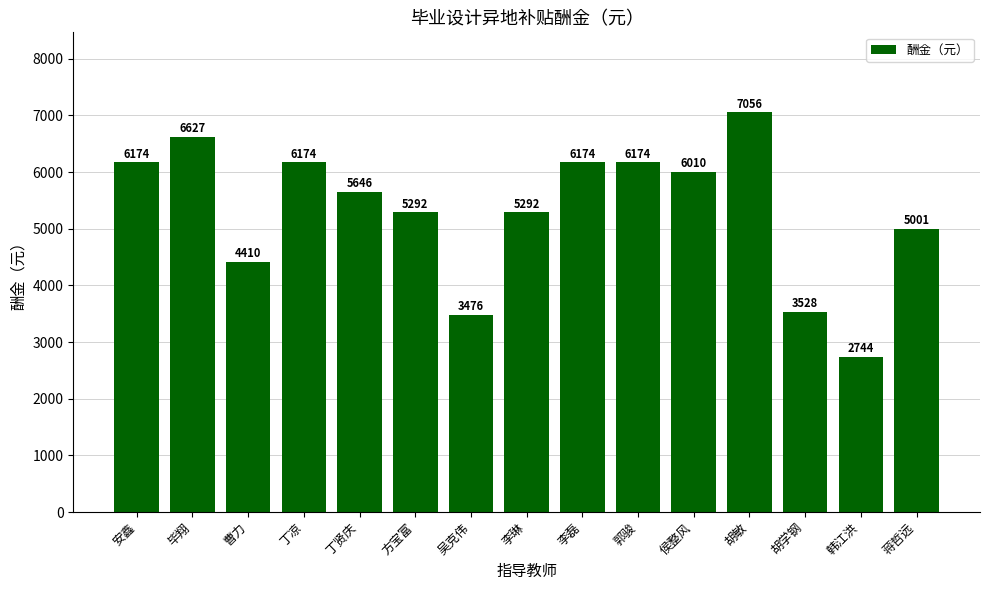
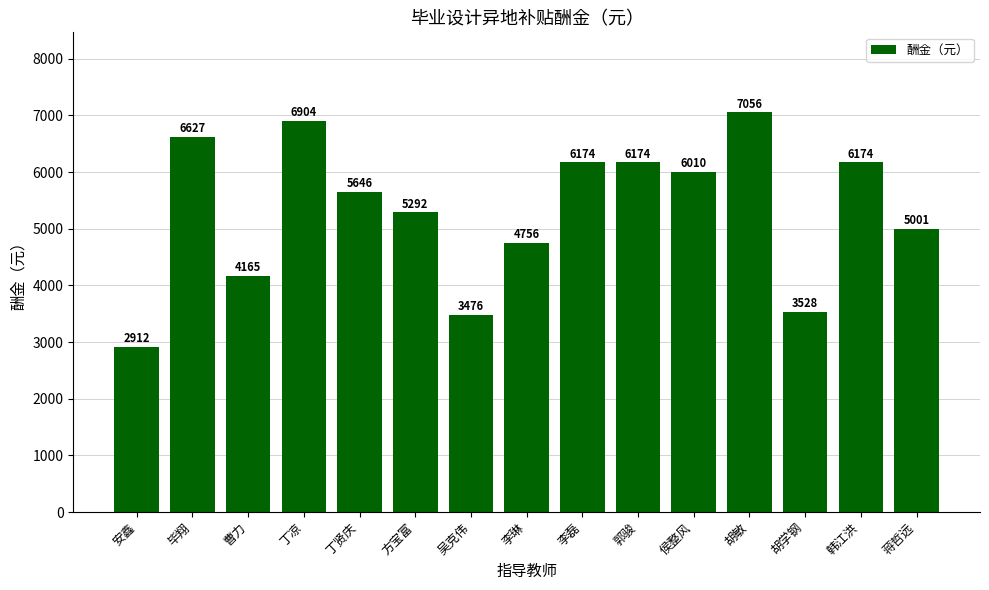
  {
-   "安鑫": 6174,
+   "安鑫": 2912,
    "毕翔": 6627,
-   "曹力": 4410,
-   "丁凉": 6174,
+   "曹力": 4165,
+   "丁凉": 6904,
    "丁贤庆": 5646,
    "方宝富": 5292,
    "吴克伟": 3476,
-   "李琳": 5292,
+   "李琳": 4756,
    "李磊": 6174,
    "郭骏": 6174,
    "侯整风": 6010,
    "胡敏": 7056,
    "胡学钢": 3528,
-   "韩江洪": 2744,
+   "韩江洪": 6174,
    "蒋哲远": 5001
  }
